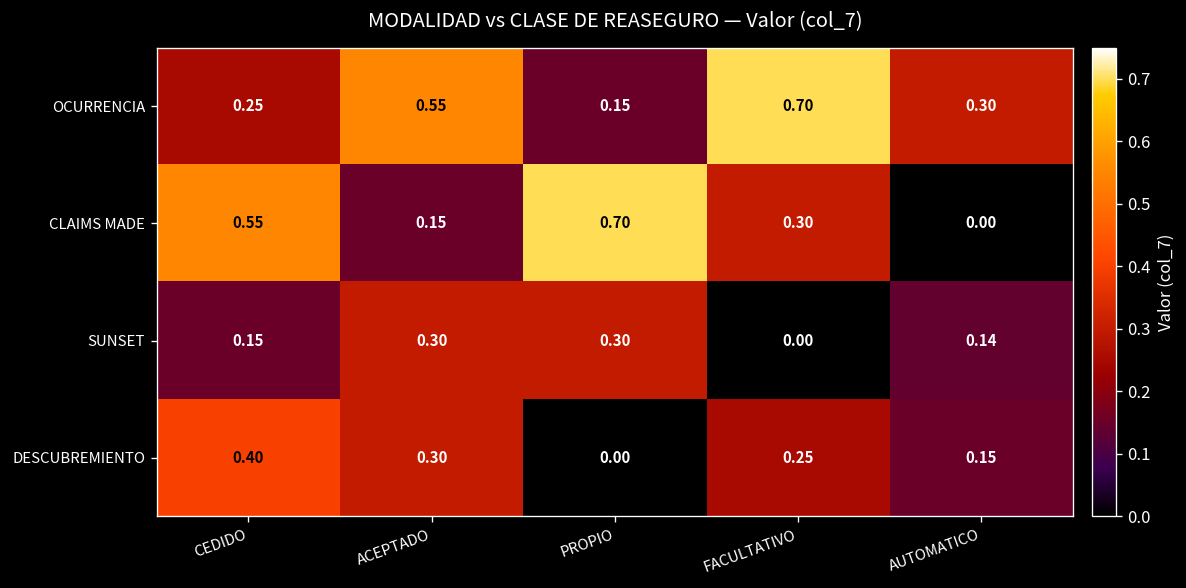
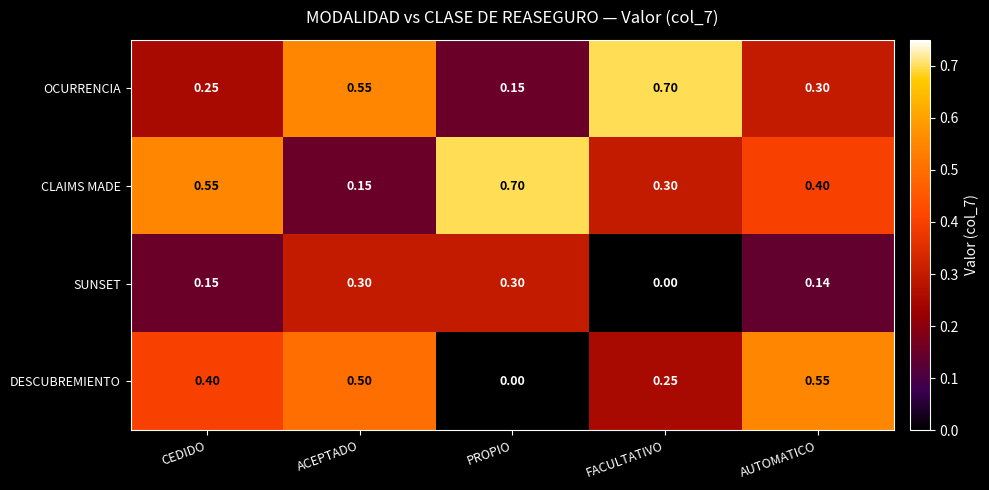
  {
    "OCURRENCIA": {
      "CEDIDO": 0.25,
      "ACEPTADO": 0.55,
      "PROPIO": 0.15,
      "FACULTATIVO": 0.70,
      "AUTOMATICO": 0.30
    },
    "CLAIMS MADE": {
      "CEDIDO": 0.55,
      "ACEPTADO": 0.15,
      "PROPIO": 0.70,
      "FACULTATIVO": 0.30,
-     "AUTOMATICO": 0.00
+     "AUTOMATICO": 0.40
    },
    "SUNSET": {
      "CEDIDO": 0.15,
      "ACEPTADO": 0.30,
      "PROPIO": 0.30,
      "FACULTATIVO": 0.00,
      "AUTOMATICO": 0.14
    },
    "DESCUBREMIENTO": {
      "CEDIDO": 0.40,
-     "ACEPTADO": 0.30,
+     "ACEPTADO": 0.50,
      "PROPIO": 0.00,
      "FACULTATIVO": 0.25,
-     "AUTOMATICO": 0.15
+     "AUTOMATICO": 0.55
    }
  }
